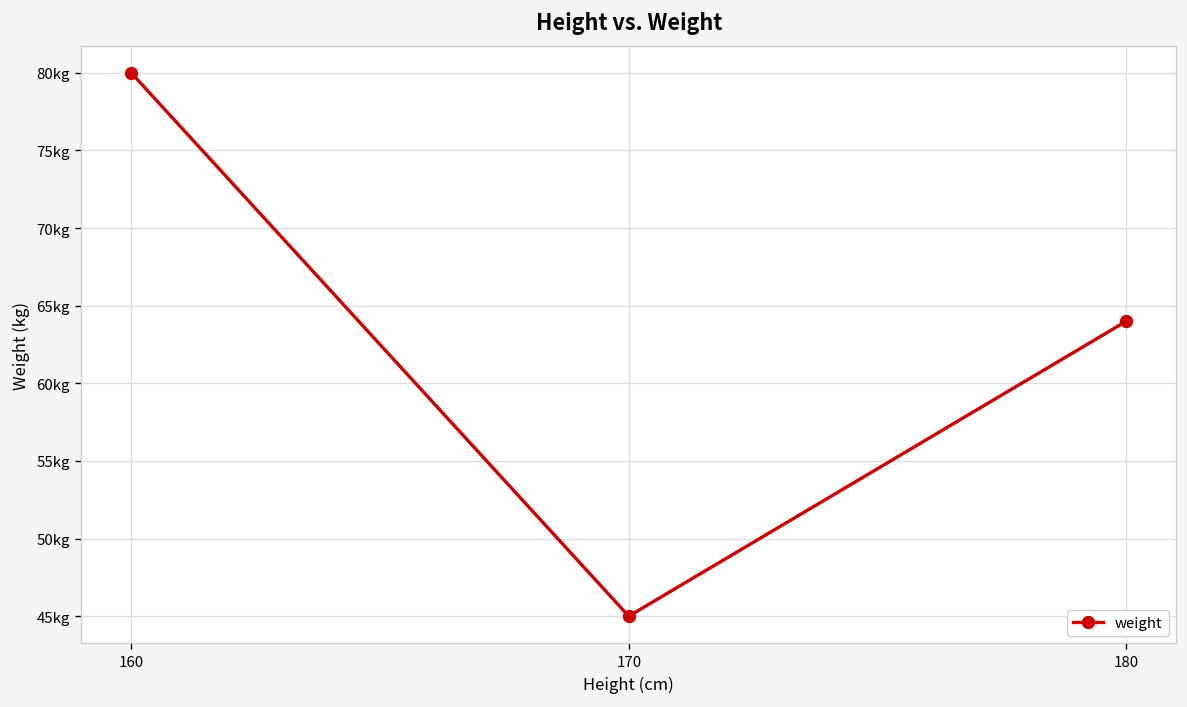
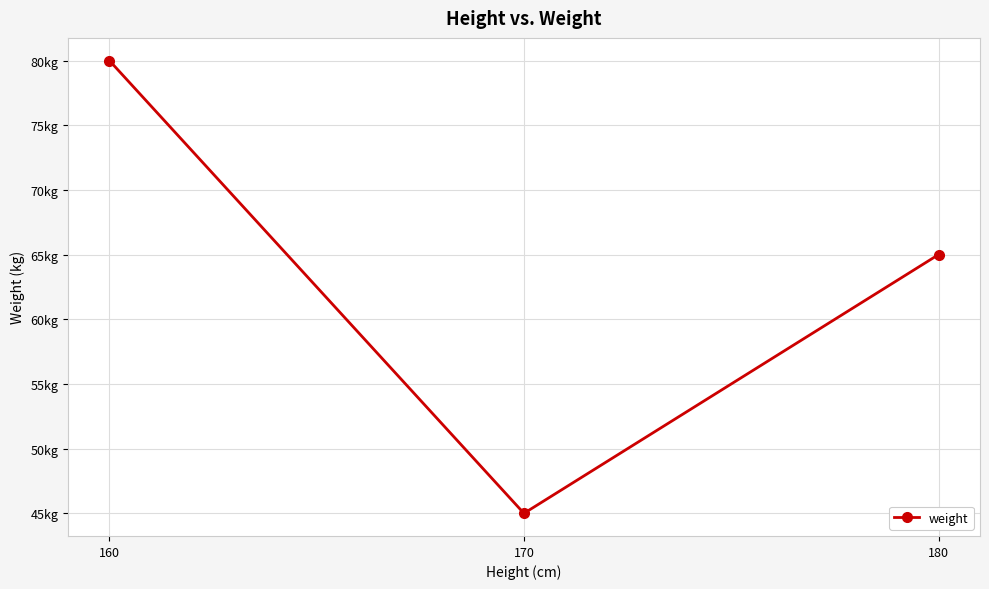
  {
    "160": "80kg",
    "170": "45kg",
-   "180": "64kg"
+   "180": "65kg"
  }
